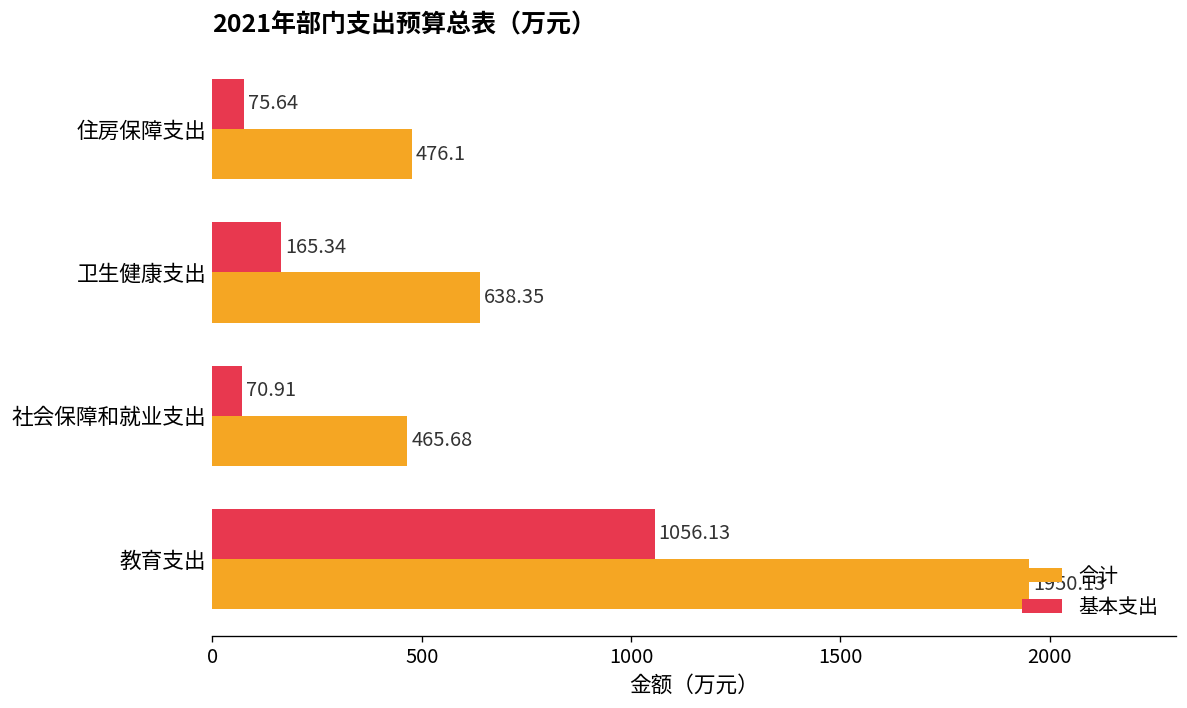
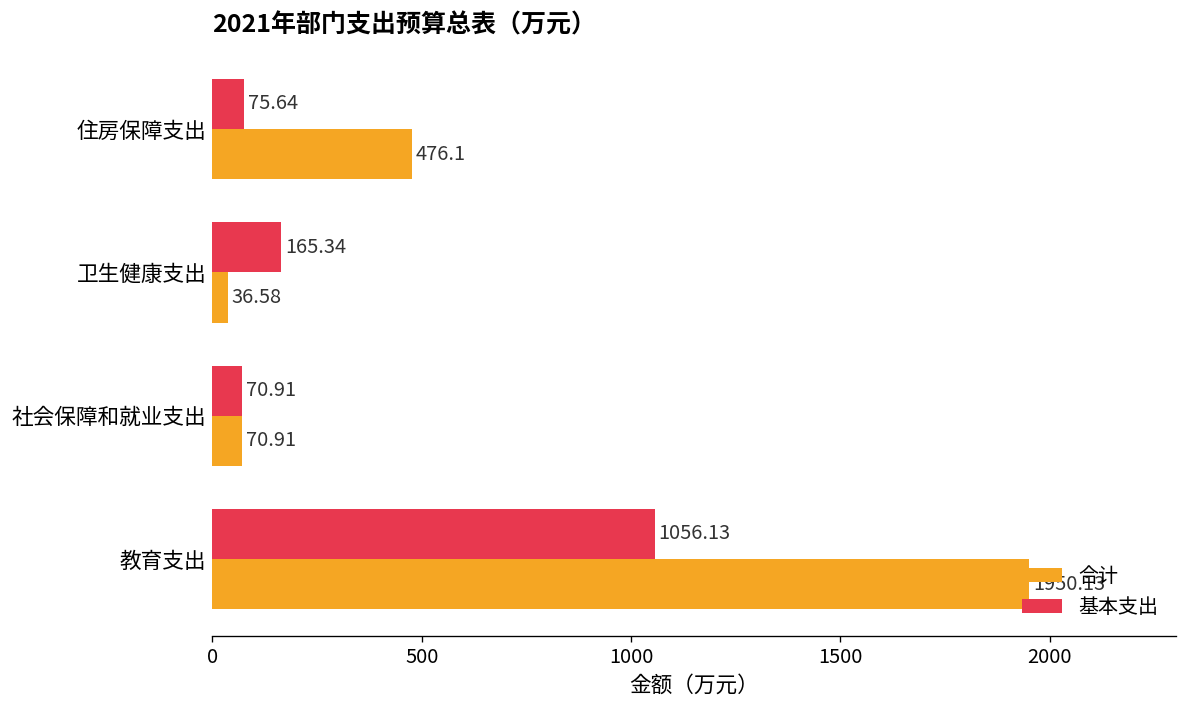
  {
    "合计": {
      "住房保障支出": 476.1,
-     "卫生健康支出": 638.35,
-     "社会保障和就业支出": 465.68,
+     "卫生健康支出": 36.58,
+     "社会保障和就业支出": 70.91,
      "教育支出": 1950.13
    },
    "基本支出": {
      "住房保障支出": 75.64,
      "卫生健康支出": 165.34,
      "社会保障和就业支出": 70.91,
      "教育支出": 1056.13
    }
  }
